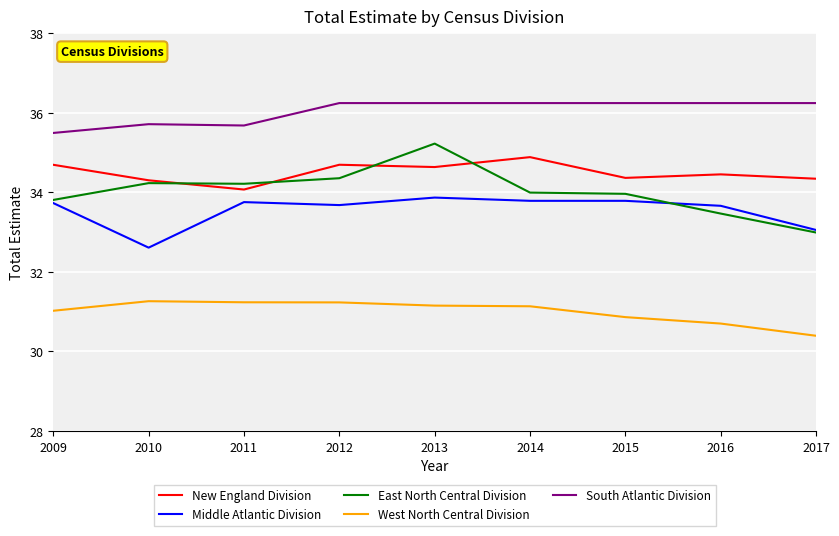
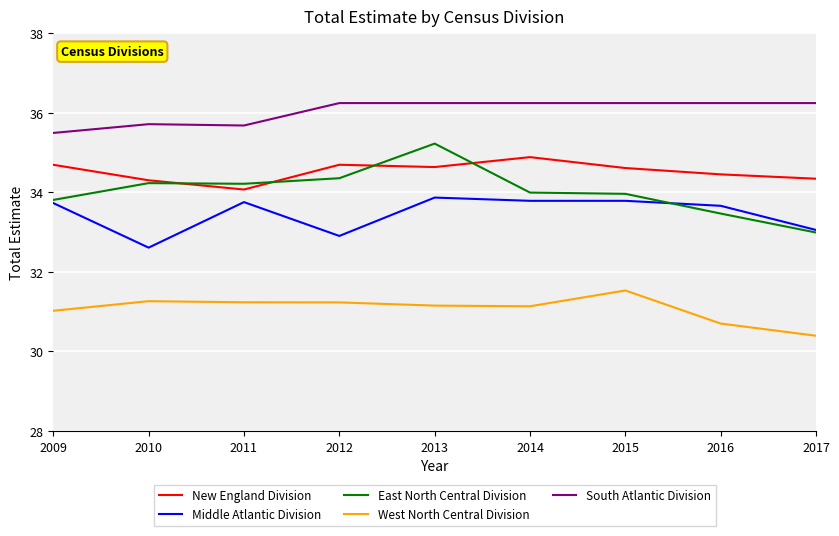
  {
    "New England Division": {
      "2009": 34.7,
      "2010": 34.3,
      "2011": 34.1,
      "2012": 34.7,
      "2013": 34.6,
      "2014": 34.9,
-     "2015": 34.4,
+     "2015": 34.6,
      "2016": 34.5,
      "2017": 34.3
    },
    "Middle Atlantic Division": {
      "2009": 33.7,
      "2010": 32.6,
      "2011": 33.8,
-     "2012": 33.7,
+     "2012": 32.9,
      "2013": 33.9,
      "2014": 33.8,
      "2015": 33.8,
      "2016": 33.7
    },
    "East North Central Division": {
      "2009": 33.8,
      "2010": 34.2,
      "2011": 34.2,
      "2012": 34.4,
      "2013": 35.2,
      "2014": 34.0,
      "2015": 34.0,
      "2016": 33.5
    },
    "West North Central Division": {
      "2009": 31.0,
      "2010": 31.3,
      "2011": 31.2,
      "2012": 31.2,
      "2013": 31.2,
      "2014": 31.1,
-     "2015": 30.9,
+     "2015": 31.5,
      "2016": 30.7,
      "2017": 30.4
    },
    "South Atlantic Division": {
      "2009": 35.5,
      "2010": 35.7,
      "2011": 35.7,
      "2012": 36.2,
      "2013": 36.2,
      "2014": 36.2,
      "2015": 36.2,
      "2016": 36.2,
      "2017": 36.2
    }
  }
